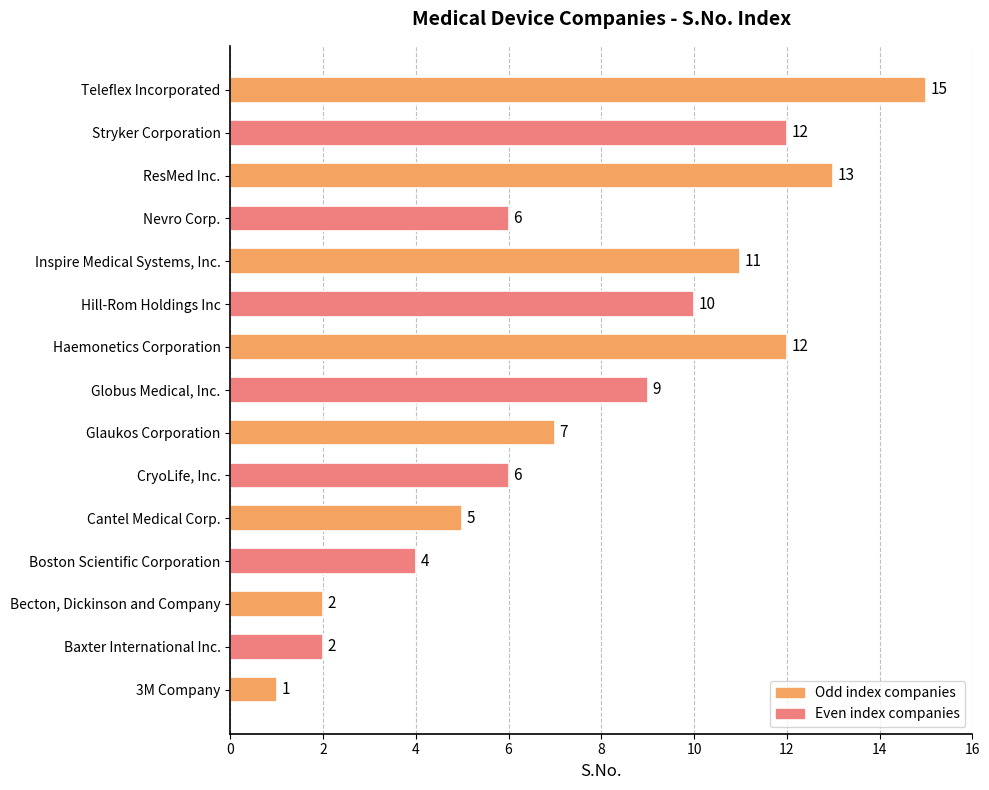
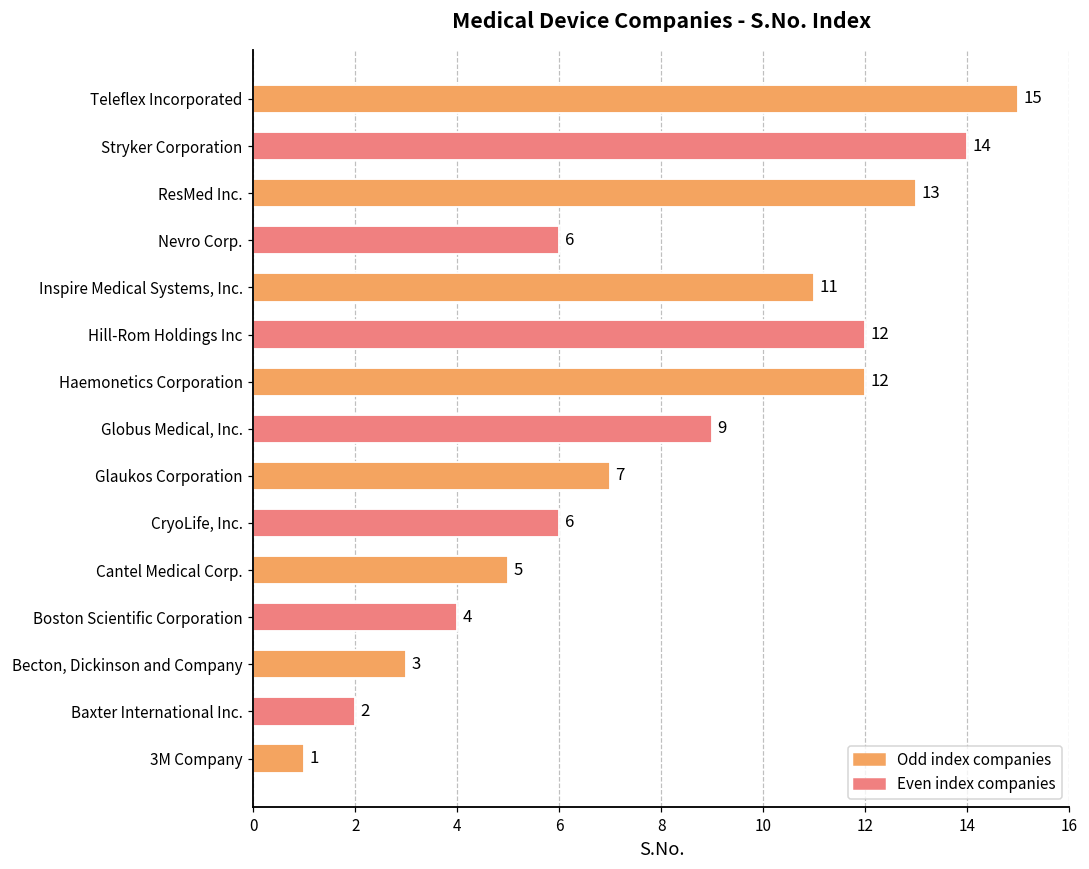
  {
    "Teleflex Incorporated": 15,
-   "Stryker Corporation": 12,
+   "Stryker Corporation": 14,
    "ResMed Inc.": 13,
    "Nevro Corp.": 6,
    "Inspire Medical Systems, Inc.": 11,
-   "Hill-Rom Holdings Inc": 10,
+   "Hill-Rom Holdings Inc": 12,
    "Haemonetics Corporation": 12,
    "Globus Medical, Inc.": 9,
    "Glaukos Corporation": 7,
    "CryoLife, Inc.": 6,
    "Cantel Medical Corp.": 5,
    "Boston Scientific Corporation": 4,
-   "Becton, Dickinson and Company": 2,
+   "Becton, Dickinson and Company": 3,
    "Baxter International Inc.": 2,
    "3M Company": 1
  }
